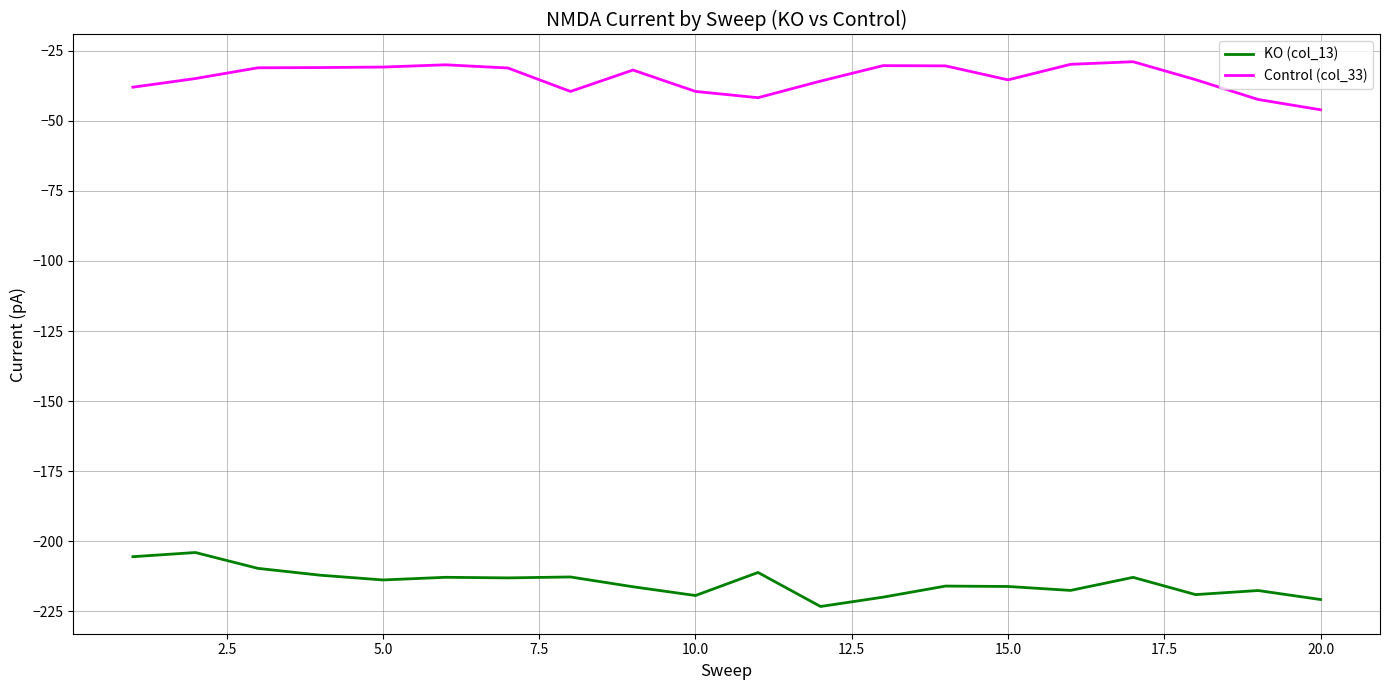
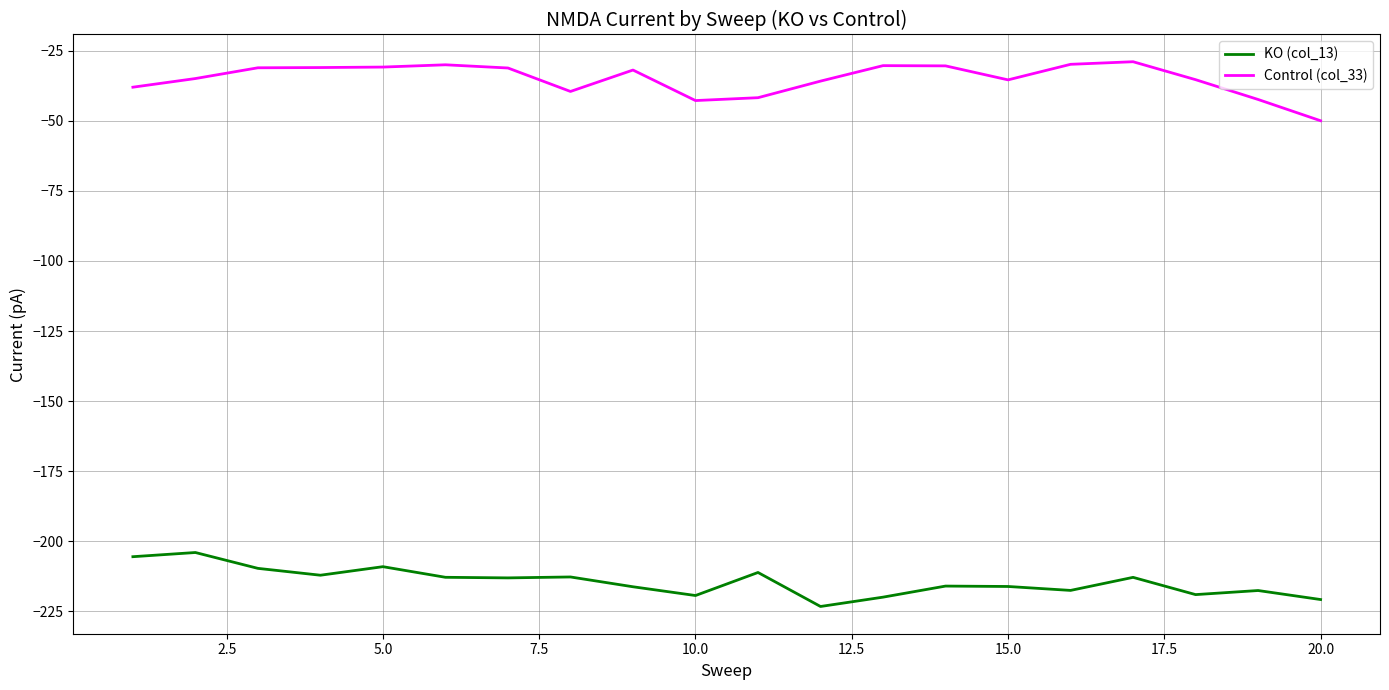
  {
    "KO (col_13)": {
-     "5.0": -214,
+     "5.0": -209,
      "10.0": -219,
      "15.0": -216,
      "20.0": -221
    },
    "Control (col_33)": {
      "5.0": -31,
-     "10.0": -39,
+     "10.0": -43,
      "15.0": -35,
-     "20.0": -46
+     "20.0": -50
    }
  }
